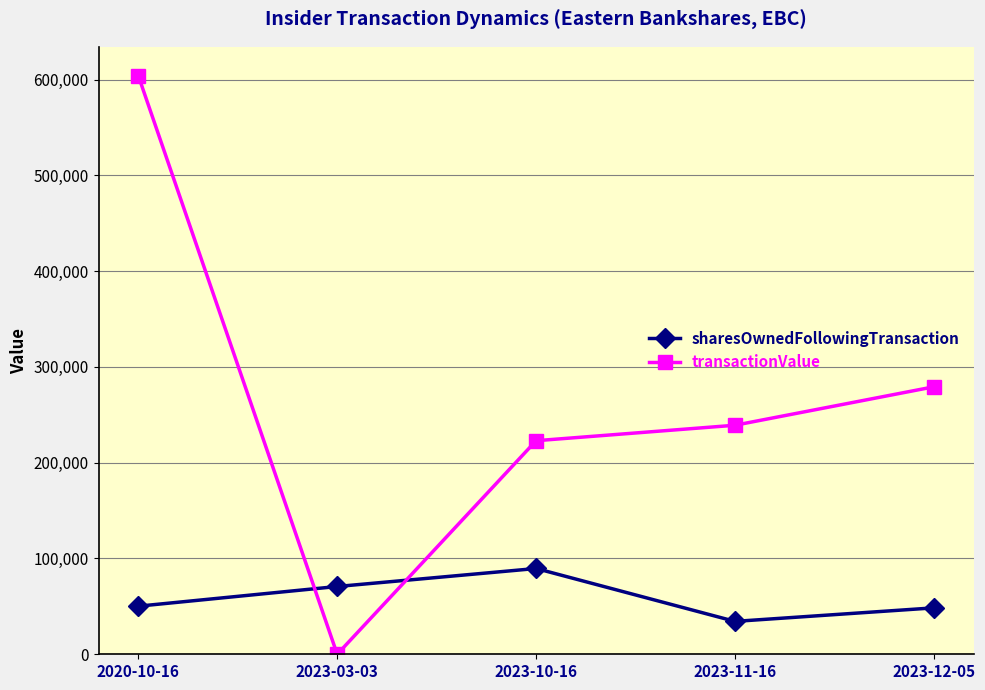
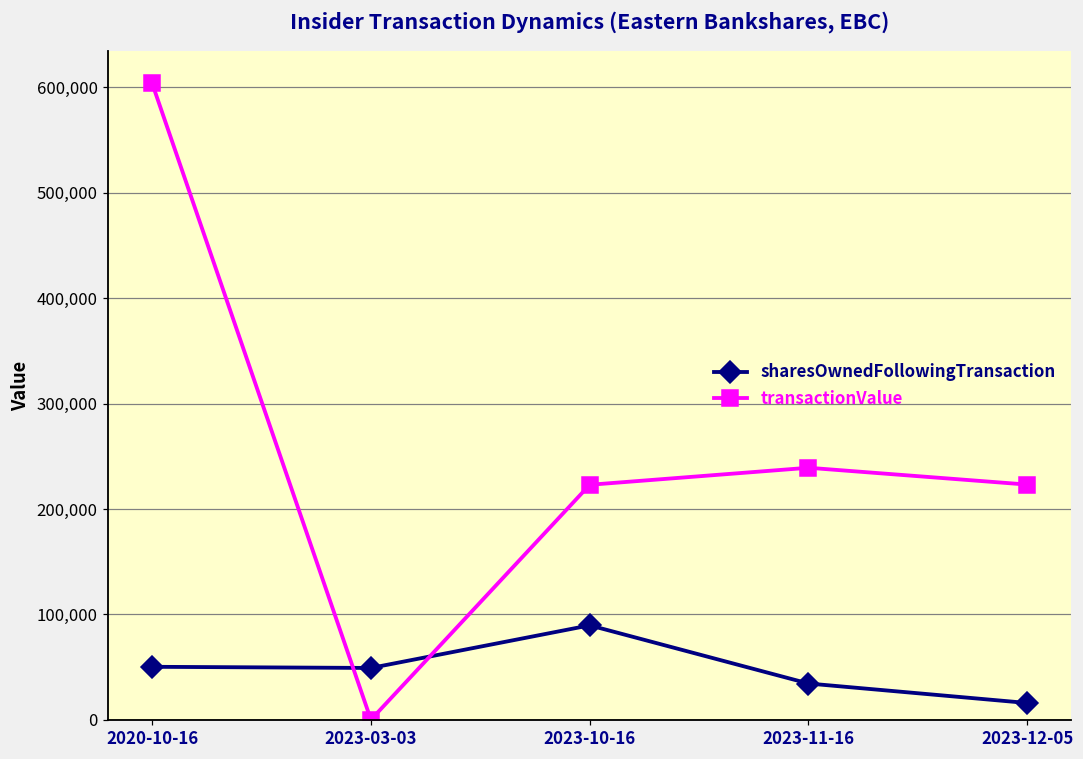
  {
    "sharesOwnedFollowingTransaction": {
      "2020-10-16": "50,000",
-     "2023-03-03": "70,000",
+     "2023-03-03": "50,000",
      "2023-10-16": "90,000",
      "2023-11-16": "30,000",
-     "2023-12-05": "50,000"
+     "2023-12-05": "20,000"
    },
    "transactionValue": {
      "2020-10-16": "600,000",
      "2023-03-03": "0",
      "2023-10-16": "220,000",
      "2023-11-16": "240,000",
-     "2023-12-05": "280,000"
+     "2023-12-05": "220,000"
    }
  }
